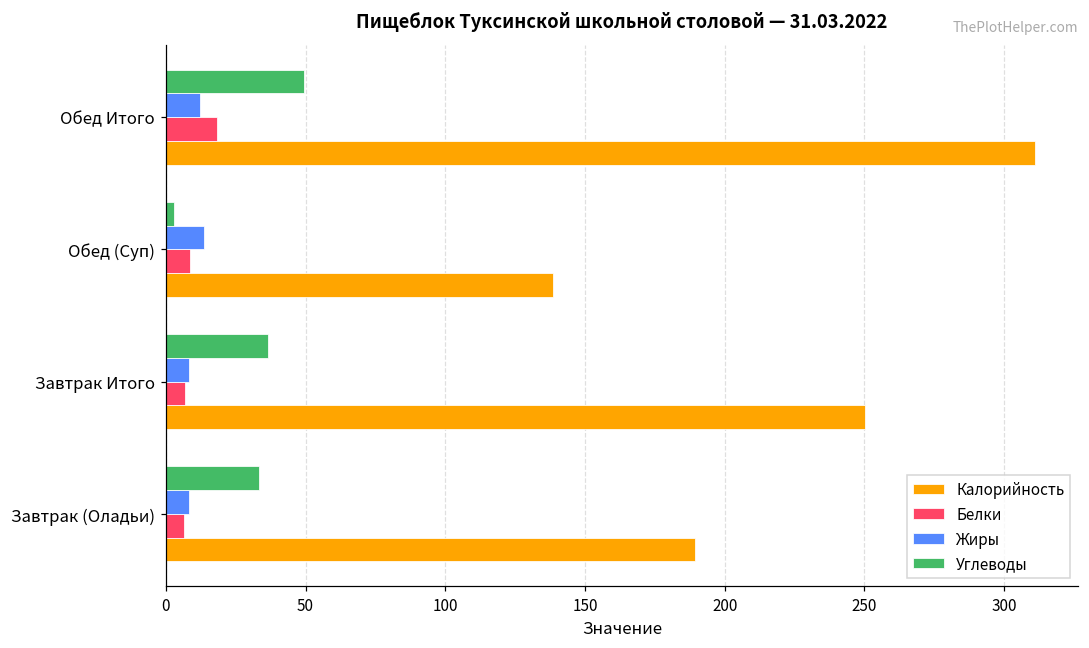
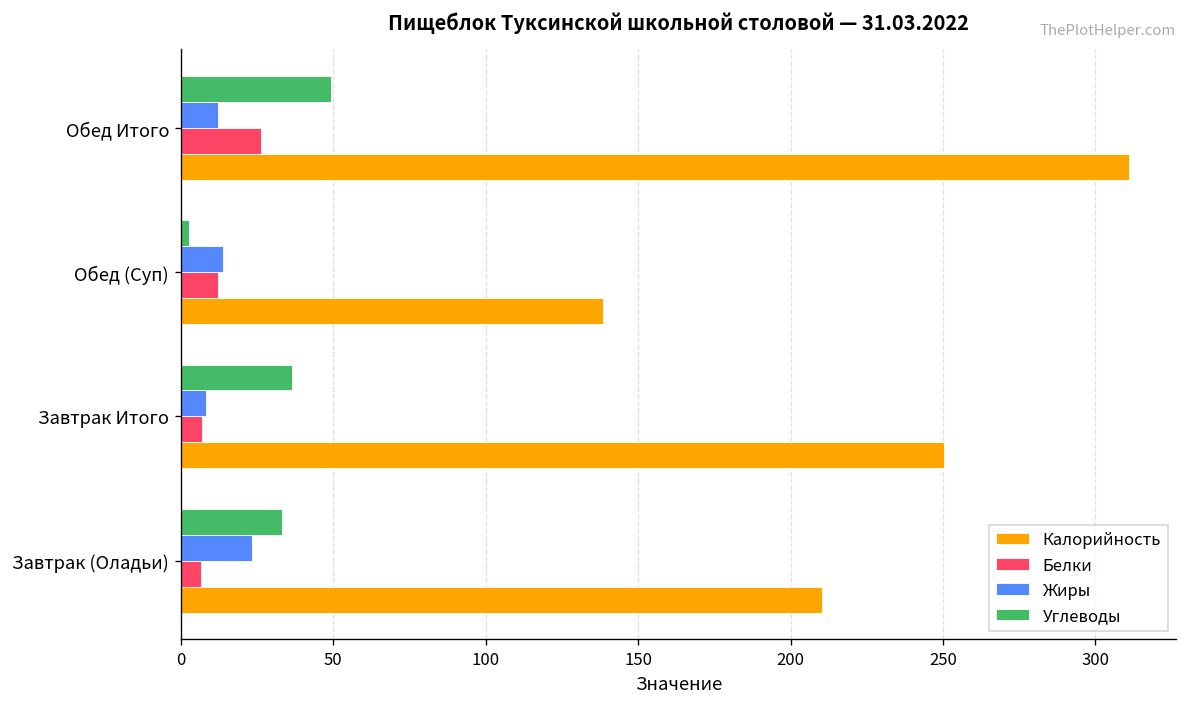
  {
    "Калорийность": {
      "Обед Итого": 311,
      "Обед (Суп)": 139,
      "Завтрак Итого": 250,
-     "Завтрак (Оладьи)": 189
+     "Завтрак (Оладьи)": 210
    },
    "Белки": {
-     "Обед Итого": 18,
-     "Обед (Суп)": 9,
+     "Обед Итого": 26,
+     "Обед (Суп)": 12,
      "Завтрак Итого": 7,
      "Завтрак (Оладьи)": 7
    },
    "Жиры": {
      "Обед Итого": 12,
      "Обед (Суп)": 14,
      "Завтрак Итого": 8,
-     "Завтрак (Оладьи)": 8
+     "Завтрак (Оладьи)": 23
    },
    "Углеводы": {
      "Обед Итого": 49,
      "Обед (Суп)": 3,
      "Завтрак Итого": 36,
      "Завтрак (Оладьи)": 33
    }
  }
